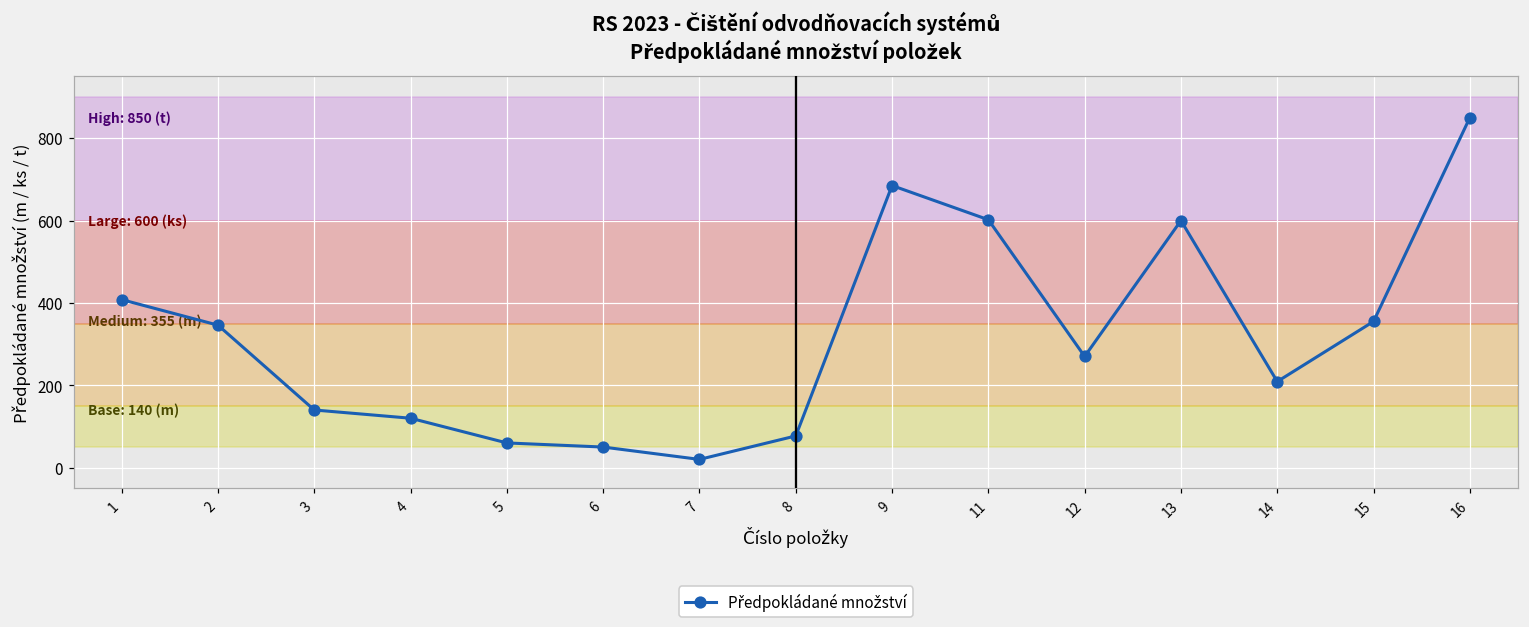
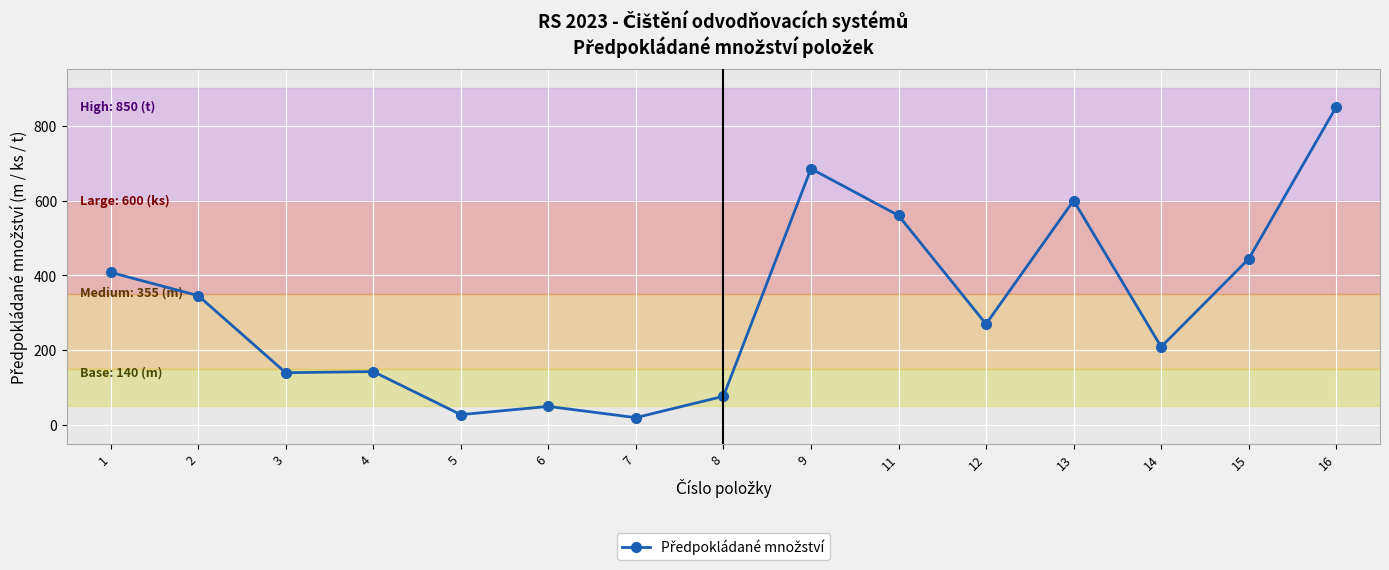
  {
    "2": 350,
    "3": 140,
-   "4": 120,
-   "5": 60,
+   "4": 140,
+   "5": 30,
    "6": 50,
    "7": 20,
    "8": 80,
    "9": 690,
-   "11": 600,
+   "11": 560,
    "12": 270,
    "13": 600,
    "14": 210,
-   "15": 360,
+   "15": 440,
    "16": 850
  }
